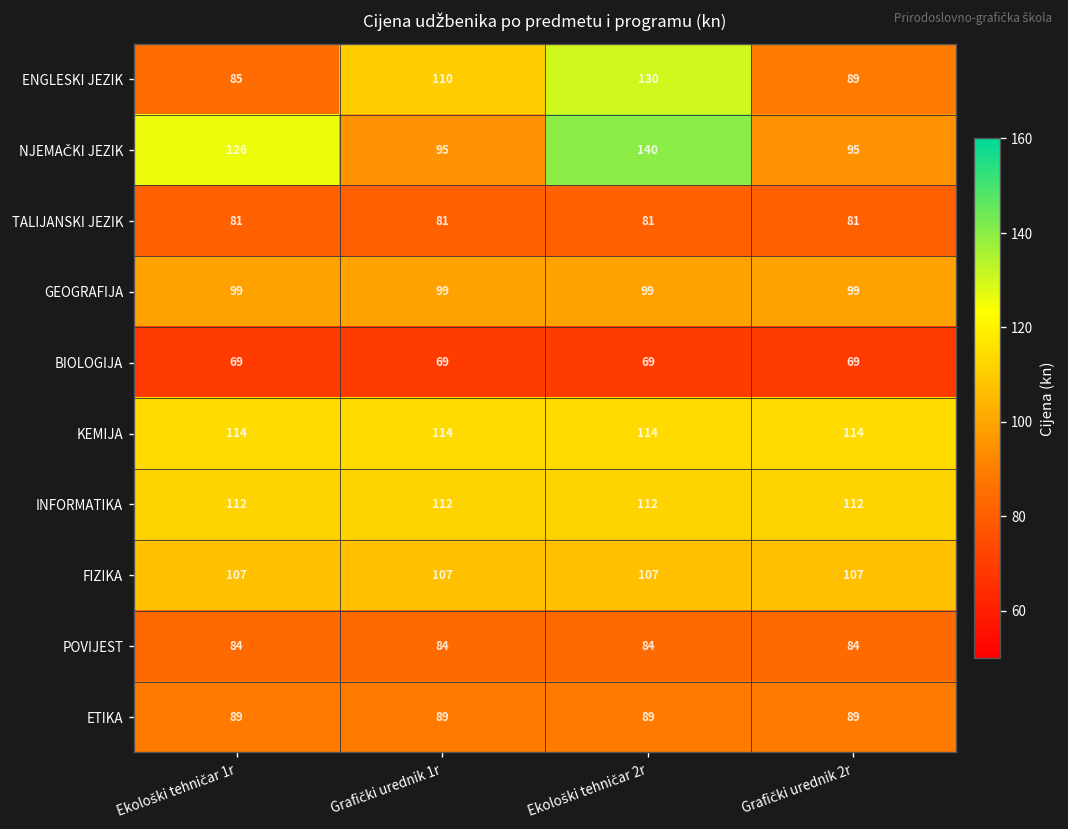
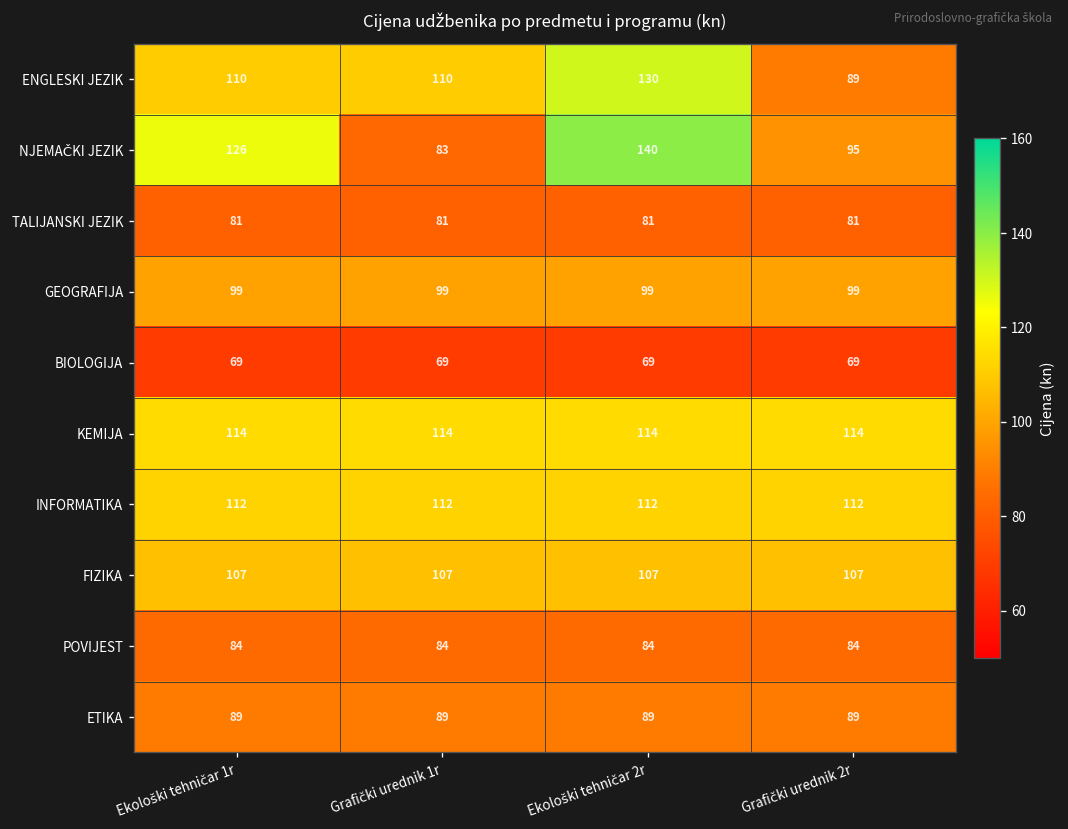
  {
    "ENGLESKI JEZIK": {
-     "Ekološki tehničar 1r": 85,
+     "Ekološki tehničar 1r": 110,
      "Grafički urednik 1r": 110,
      "Ekološki tehničar 2r": 130,
      "Grafički urednik 2r": 89
    },
    "NJEMAČKI JEZIK": {
      "Ekološki tehničar 1r": 126,
-     "Grafički urednik 1r": 95,
+     "Grafički urednik 1r": 83,
      "Ekološki tehničar 2r": 140,
      "Grafički urednik 2r": 95
    },
    "TALIJANSKI JEZIK": {
      "Ekološki tehničar 1r": 81,
      "Grafički urednik 1r": 81,
      "Ekološki tehničar 2r": 81,
      "Grafički urednik 2r": 81
    },
    "GEOGRAFIJA": {
      "Ekološki tehničar 1r": 99,
      "Grafički urednik 1r": 99,
      "Ekološki tehničar 2r": 99,
      "Grafički urednik 2r": 99
    },
    "BIOLOGIJA": {
      "Ekološki tehničar 1r": 69,
      "Grafički urednik 1r": 69,
      "Ekološki tehničar 2r": 69,
      "Grafički urednik 2r": 69
    },
    "KEMIJA": {
      "Ekološki tehničar 1r": 114,
      "Grafički urednik 1r": 114,
      "Ekološki tehničar 2r": 114,
      "Grafički urednik 2r": 114
    },
    "INFORMATIKA": {
      "Ekološki tehničar 1r": 112,
      "Grafički urednik 1r": 112,
      "Ekološki tehničar 2r": 112,
      "Grafički urednik 2r": 112
    },
    "FIZIKA": {
      "Ekološki tehničar 1r": 107,
      "Grafički urednik 1r": 107,
      "Ekološki tehničar 2r": 107,
      "Grafički urednik 2r": 107
    },
    "POVIJEST": {
      "Ekološki tehničar 1r": 84,
      "Grafički urednik 1r": 84,
      "Ekološki tehničar 2r": 84,
      "Grafički urednik 2r": 84
    },
    "ETIKA": {
      "Ekološki tehničar 1r": 89,
      "Grafički urednik 1r": 89,
      "Ekološki tehničar 2r": 89,
      "Grafički urednik 2r": 89
    }
  }
